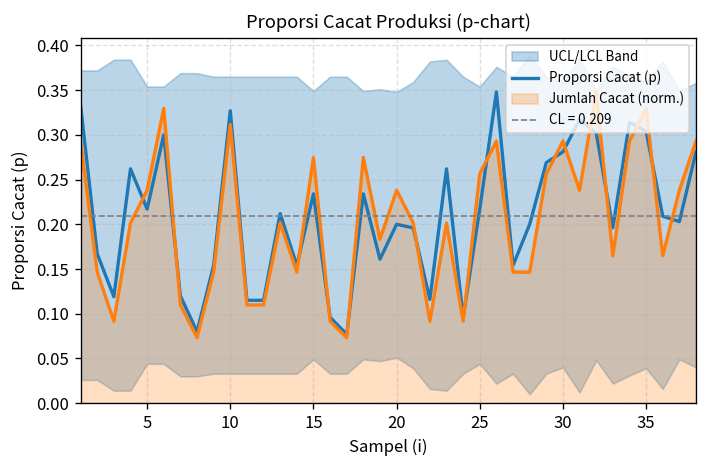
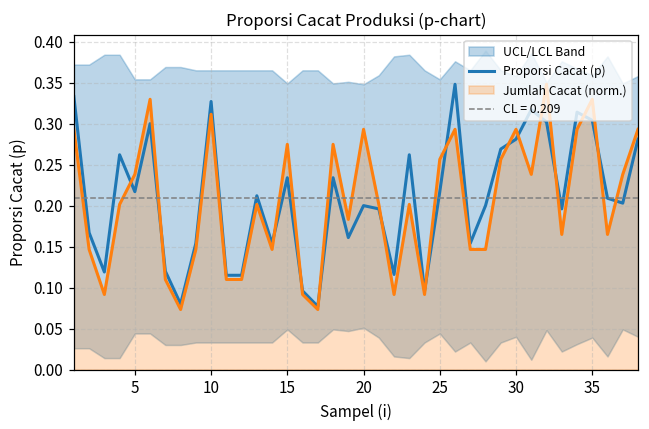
  {
    "Jumlah Cacat (norm.)": {
      "5": 0.24,
      "10": 0.31,
      "15": 0.27,
-     "20": 0.24,
+     "20": 0.29,
      "25": 0.26,
      "30": 0.29
    }
  }
